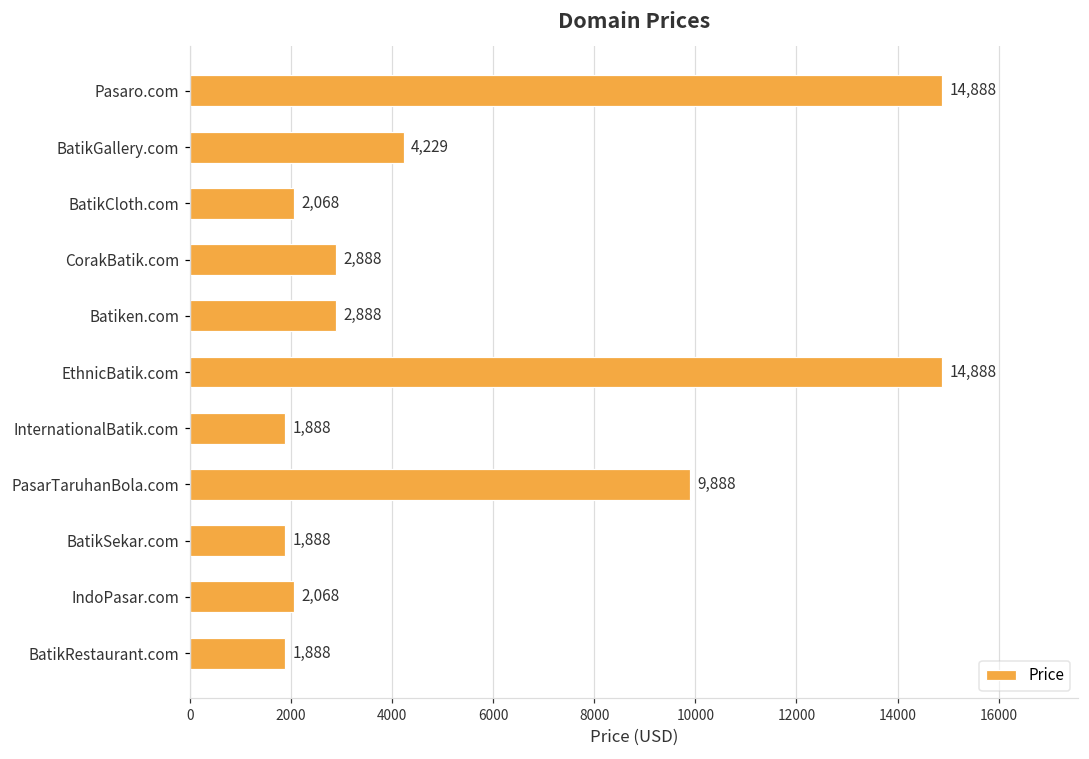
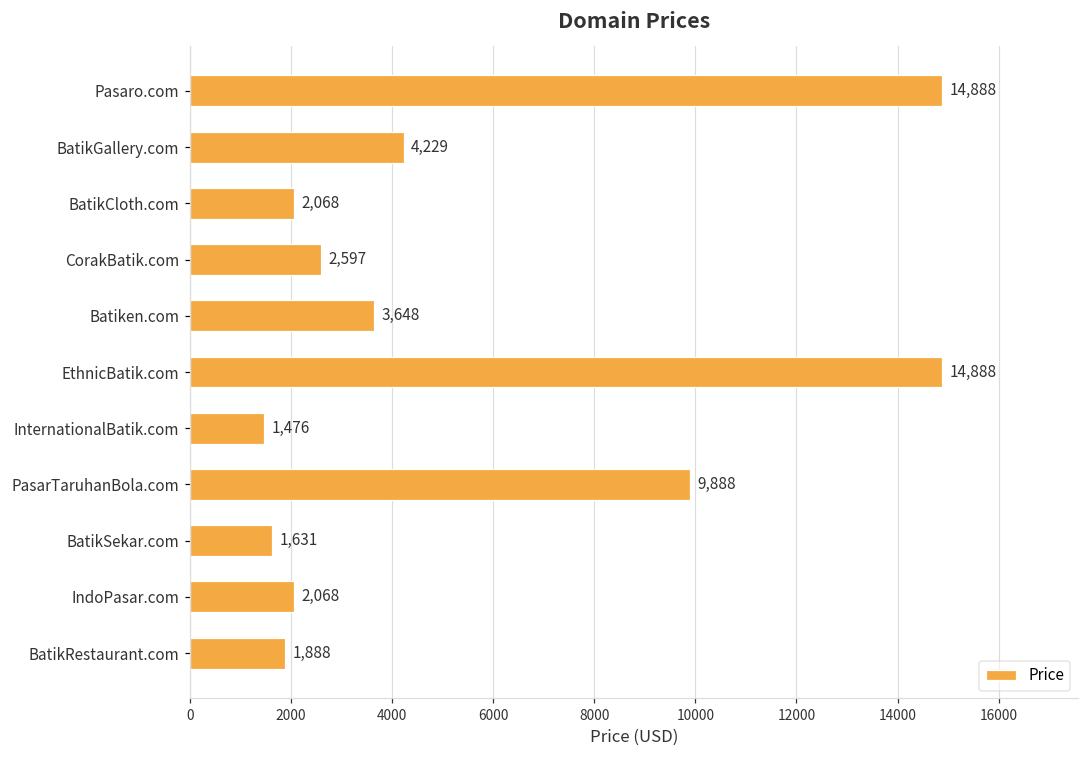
  {
    "Pasaro.com": "14,888",
    "BatikGallery.com": "4,229",
    "BatikCloth.com": "2,068",
-   "CorakBatik.com": "2,888",
-   "Batiken.com": "2,888",
+   "CorakBatik.com": "2,597",
+   "Batiken.com": "3,648",
    "EthnicBatik.com": "14,888",
-   "InternationalBatik.com": "1,888",
+   "InternationalBatik.com": "1,476",
    "PasarTaruhanBola.com": "9,888",
-   "BatikSekar.com": "1,888",
+   "BatikSekar.com": "1,631",
    "IndoPasar.com": "2,068",
    "BatikRestaurant.com": "1,888"
  }
